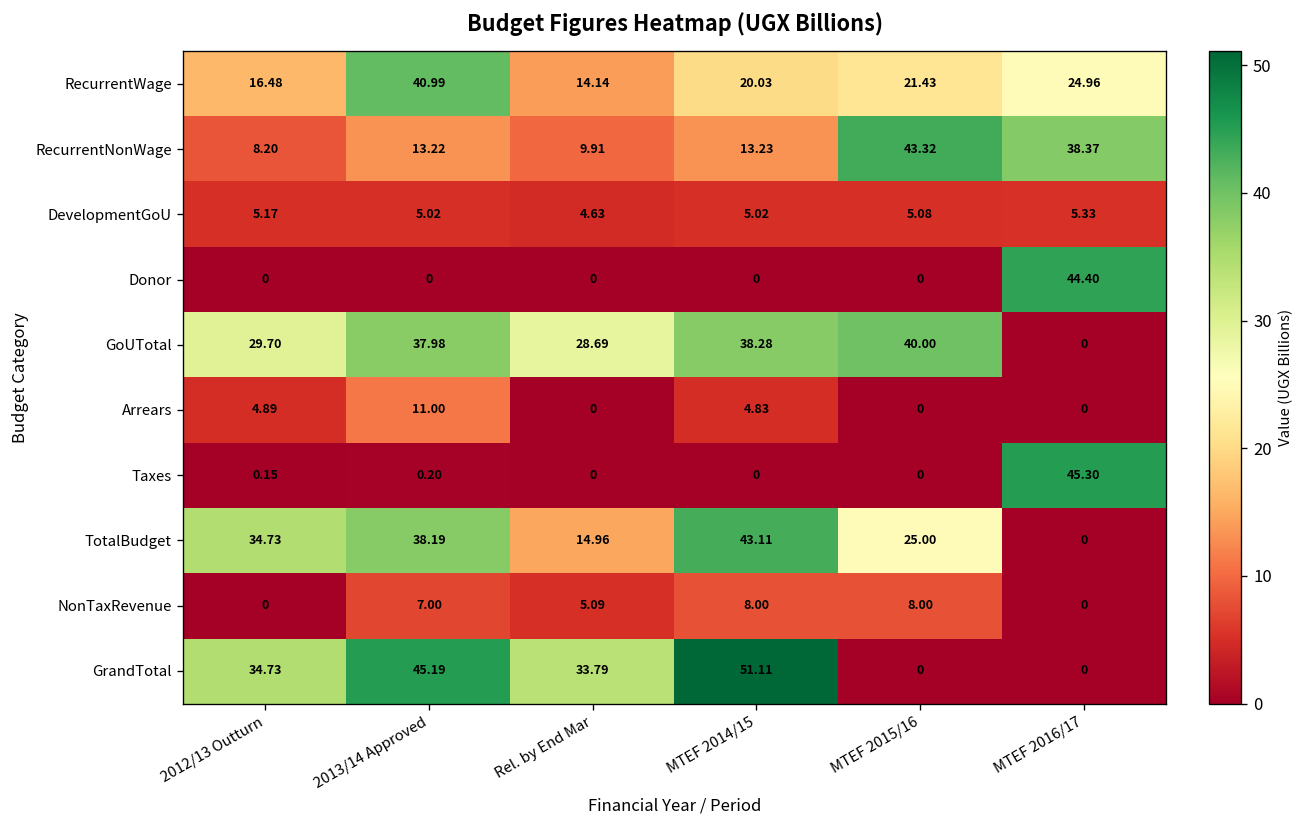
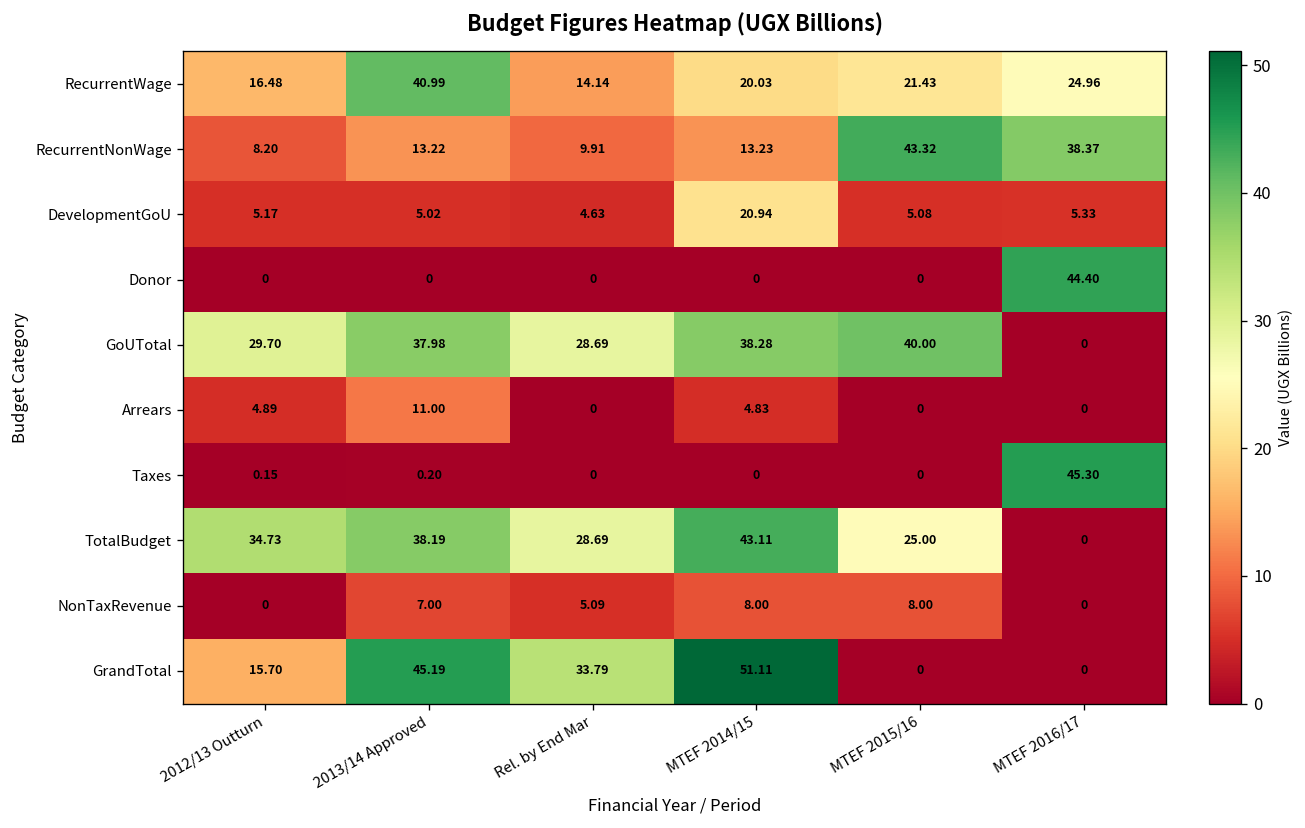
  {
    "RecurrentWage": {
      "2012/13 Outturn": 16.48,
      "2013/14 Approved": 40.99,
      "Rel. by End Mar": 14.14,
      "MTEF 2014/15": 20.03,
      "MTEF 2015/16": 21.43,
      "MTEF 2016/17": 24.96
    },
    "RecurrentNonWage": {
      "2012/13 Outturn": 8.20,
      "2013/14 Approved": 13.22,
      "Rel. by End Mar": 9.91,
      "MTEF 2014/15": 13.23,
      "MTEF 2015/16": 43.32,
      "MTEF 2016/17": 38.37
    },
    "DevelopmentGoU": {
      "2012/13 Outturn": 5.17,
      "2013/14 Approved": 5.02,
      "Rel. by End Mar": 4.63,
-     "MTEF 2014/15": 5.02,
+     "MTEF 2014/15": 20.94,
      "MTEF 2015/16": 5.08,
      "MTEF 2016/17": 5.33
    },
    "Donor": {
      "2012/13 Outturn": 0,
      "2013/14 Approved": 0,
      "Rel. by End Mar": 0,
      "MTEF 2014/15": 0,
      "MTEF 2015/16": 0,
      "MTEF 2016/17": 44.40
    },
    "GoUTotal": {
      "2012/13 Outturn": 29.70,
      "2013/14 Approved": 37.98,
      "Rel. by End Mar": 28.69,
      "MTEF 2014/15": 38.28,
      "MTEF 2015/16": 40.00,
      "MTEF 2016/17": 0
    },
    "Arrears": {
      "2012/13 Outturn": 4.89,
      "2013/14 Approved": 11.00,
      "Rel. by End Mar": 0,
      "MTEF 2014/15": 4.83,
      "MTEF 2015/16": 0,
      "MTEF 2016/17": 0
    },
    "Taxes": {
      "2012/13 Outturn": 0.15,
      "2013/14 Approved": 0.20,
      "Rel. by End Mar": 0,
      "MTEF 2014/15": 0,
      "MTEF 2015/16": 0,
      "MTEF 2016/17": 45.30
    },
    "TotalBudget": {
      "2012/13 Outturn": 34.73,
      "2013/14 Approved": 38.19,
-     "Rel. by End Mar": 14.96,
+     "Rel. by End Mar": 28.69,
      "MTEF 2014/15": 43.11,
      "MTEF 2015/16": 25.00,
      "MTEF 2016/17": 0
    },
    "NonTaxRevenue": {
      "2012/13 Outturn": 0,
      "2013/14 Approved": 7.00,
      "Rel. by End Mar": 5.09,
      "MTEF 2014/15": 8.00,
      "MTEF 2015/16": 8.00,
      "MTEF 2016/17": 0
    },
    "GrandTotal": {
-     "2012/13 Outturn": 34.73,
+     "2012/13 Outturn": 15.70,
      "2013/14 Approved": 45.19,
      "Rel. by End Mar": 33.79,
      "MTEF 2014/15": 51.11,
      "MTEF 2015/16": 0,
      "MTEF 2016/17": 0
    }
  }
